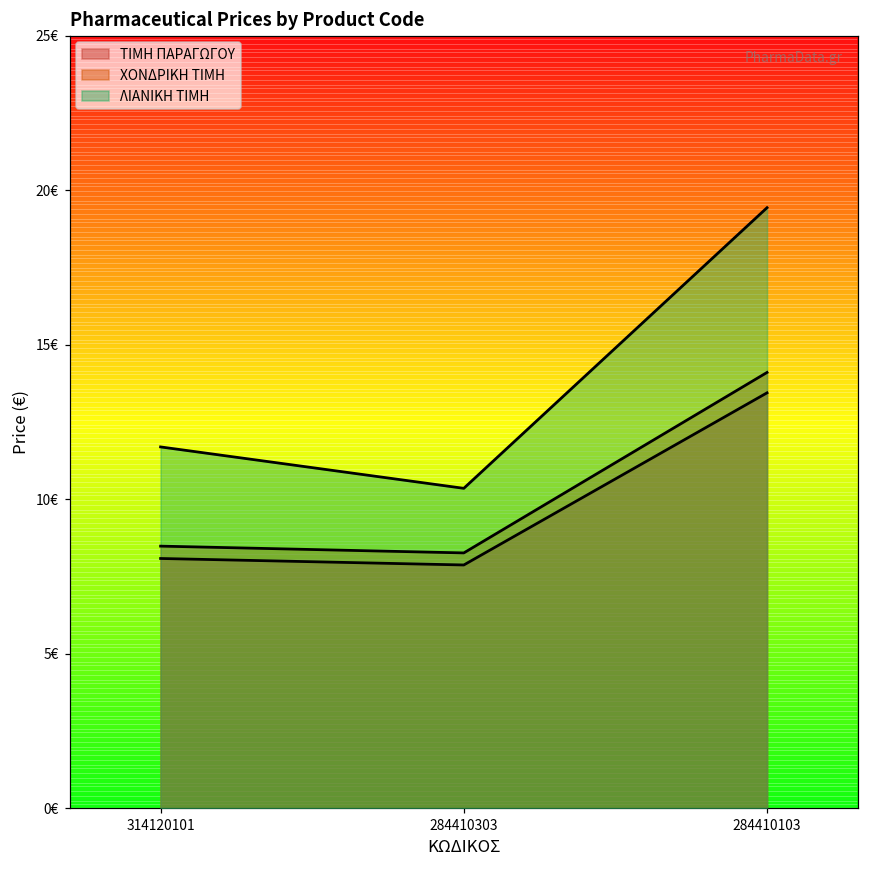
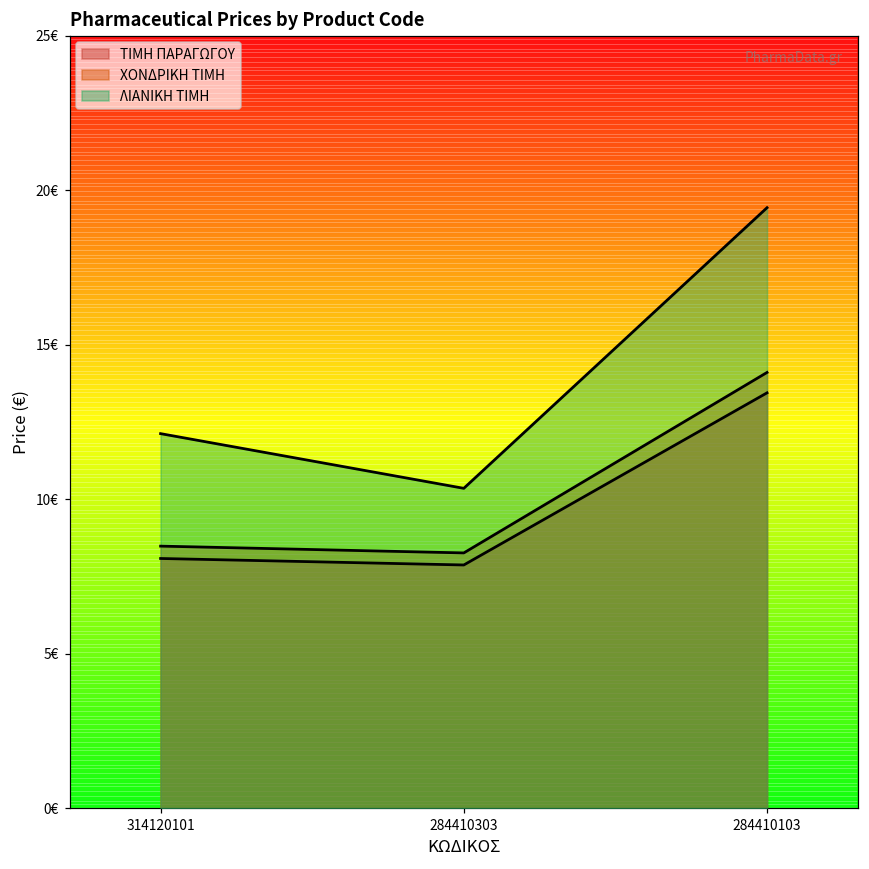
  {
    "ΛΙΑΝΙΚΗ ΤΙΜΗ": {
-     "314120101": "11.7€",
+     "314120101": "12.1€",
      "284410303": "10.4€",
      "284410103": "19.4€"
    }
  }
